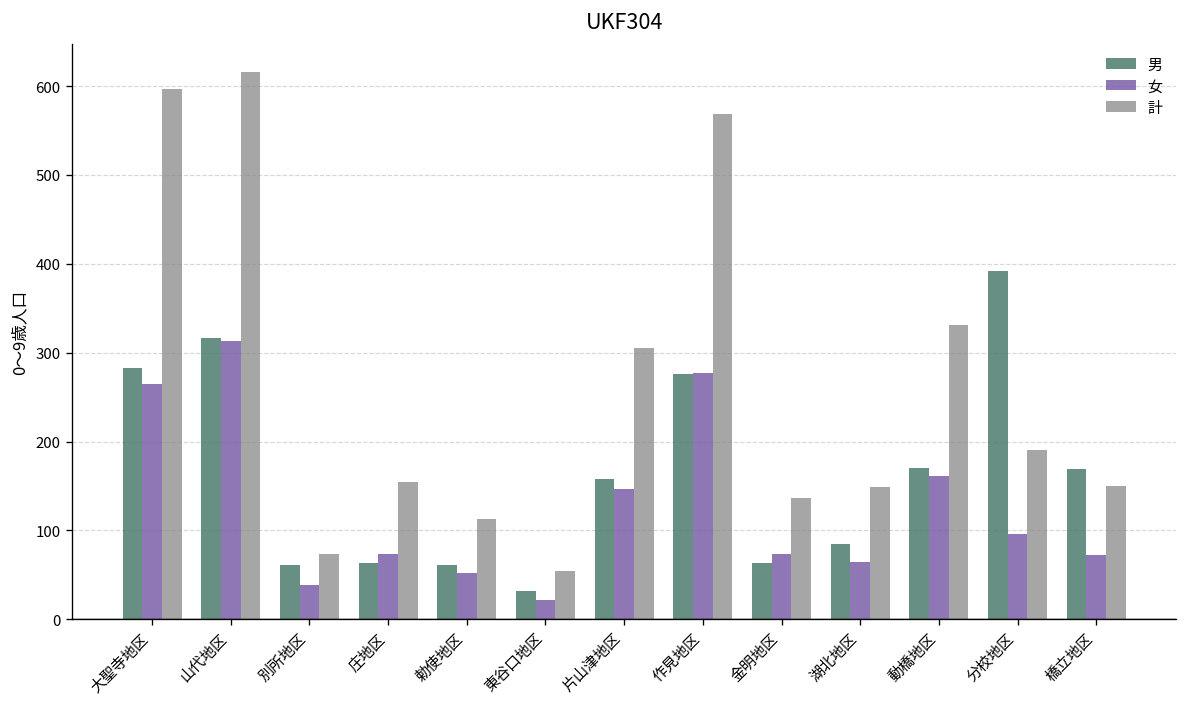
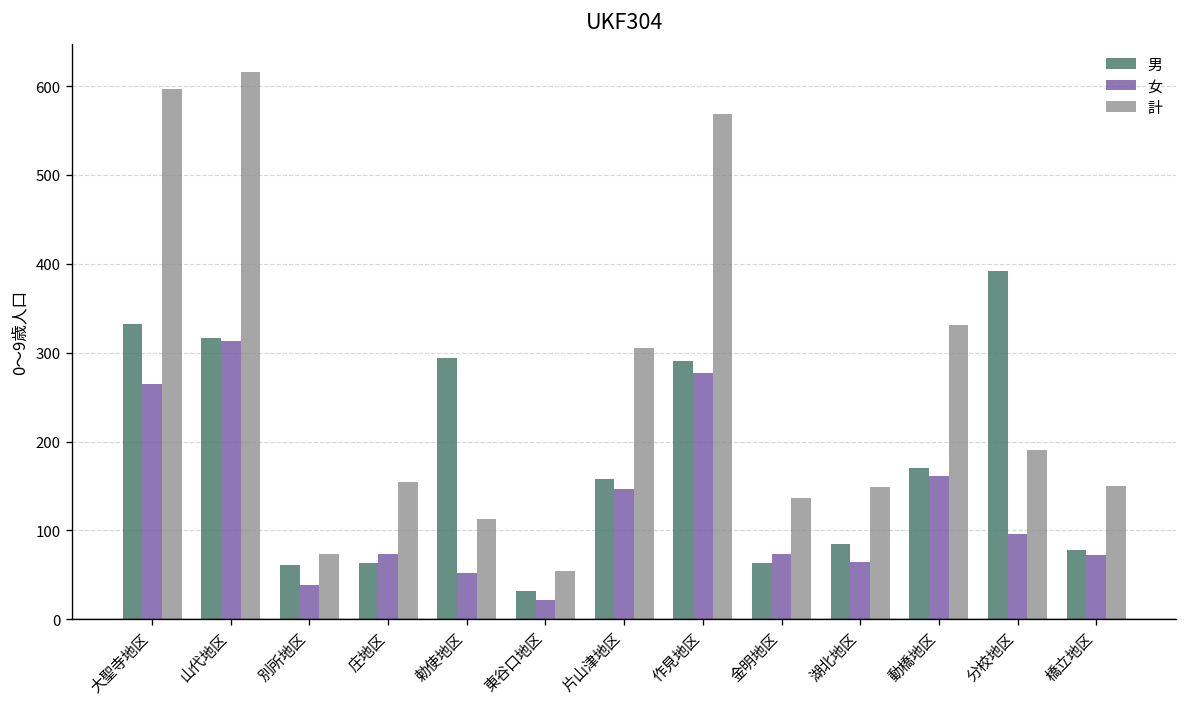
  {
    "男": {
-     "大聖寺地区": 280,
+     "大聖寺地区": 330,
      "山代地区": 320,
      "別所地区": 60,
      "庄地区": 60,
-     "勅使地区": 60,
+     "勅使地区": 290,
      "東谷口地区": 30,
      "片山津地区": 160,
-     "作見地区": 280,
+     "作見地区": 290,
      "金明地区": 60,
      "湖北地区": 90,
      "動橋地区": 170,
      "分校地区": 390,
-     "橋立地区": 170
+     "橋立地区": 80
    }
  }
